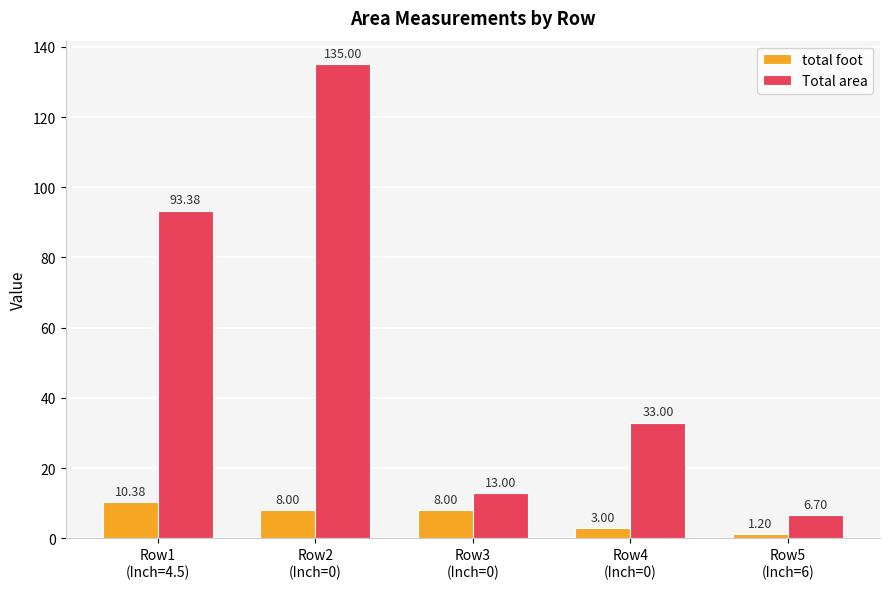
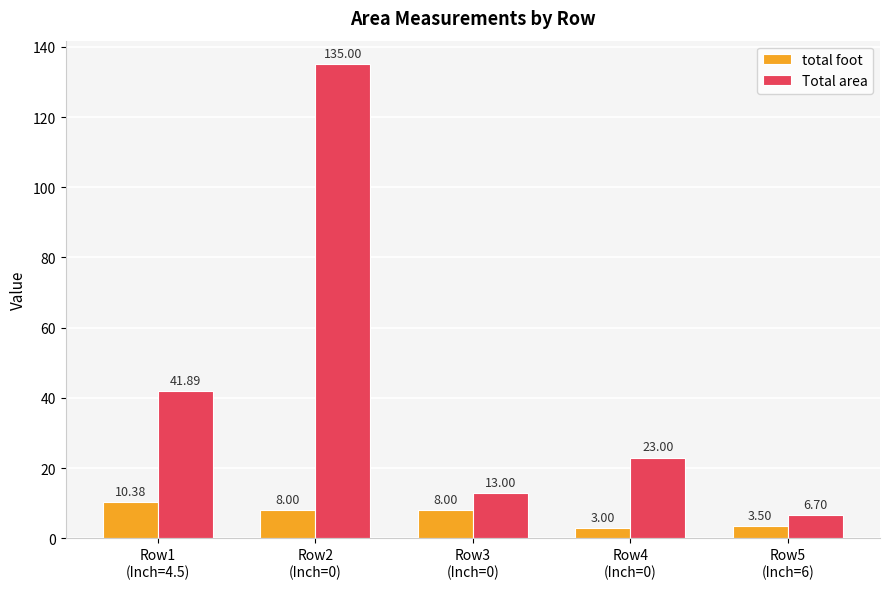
  {
    "total foot": {
      "Row1 (Inch=4.5)": 10.38,
      "Row2 (Inch=0)": 8.00,
      "Row3 (Inch=0)": 8.00,
      "Row4 (Inch=0)": 3.00,
-     "Row5 (Inch=6)": 1.20
+     "Row5 (Inch=6)": 3.50
    },
    "Total area": {
-     "Row1 (Inch=4.5)": 93.38,
+     "Row1 (Inch=4.5)": 41.89,
      "Row2 (Inch=0)": 135.00,
      "Row3 (Inch=0)": 13.00,
-     "Row4 (Inch=0)": 33.00,
+     "Row4 (Inch=0)": 23.00,
      "Row5 (Inch=6)": 6.70
    }
  }
